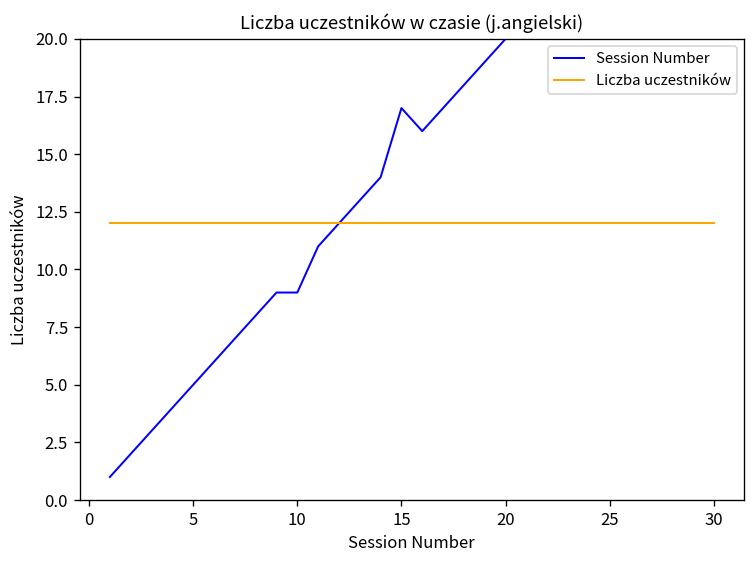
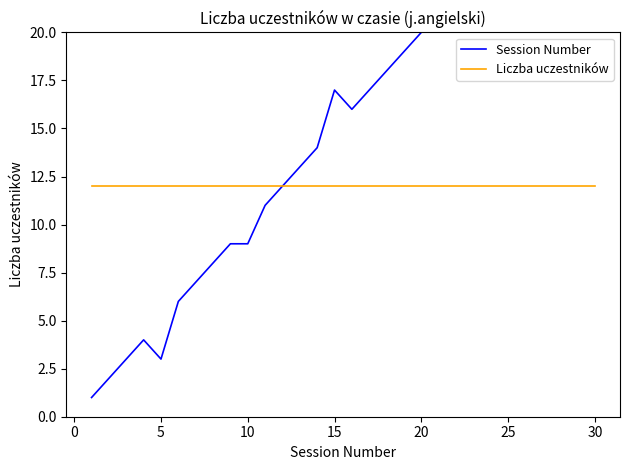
  {
    "Session Number": {
-     "5": 5,
+     "5": 3,
      "10": 9,
      "15": 17,
      "20": 20
    },
    "Liczba uczestników": {
      "5": 12,
      "10": 12,
      "15": 12,
      "20": 12,
      "25": 12,
      "30": 12
    }
  }
